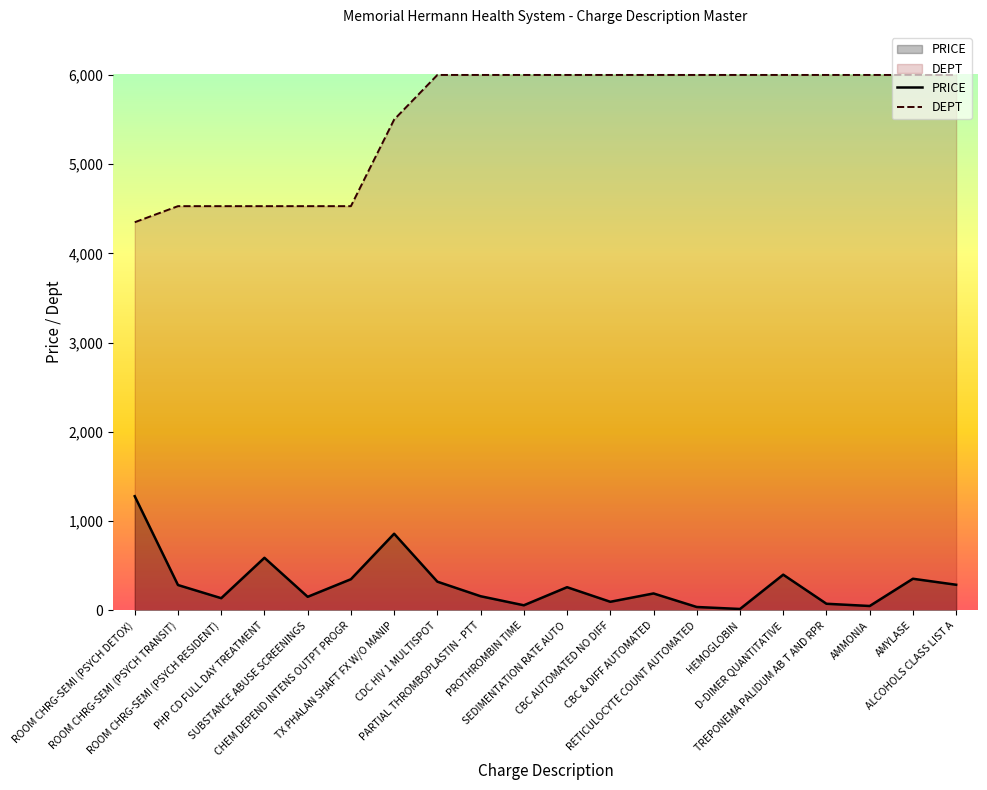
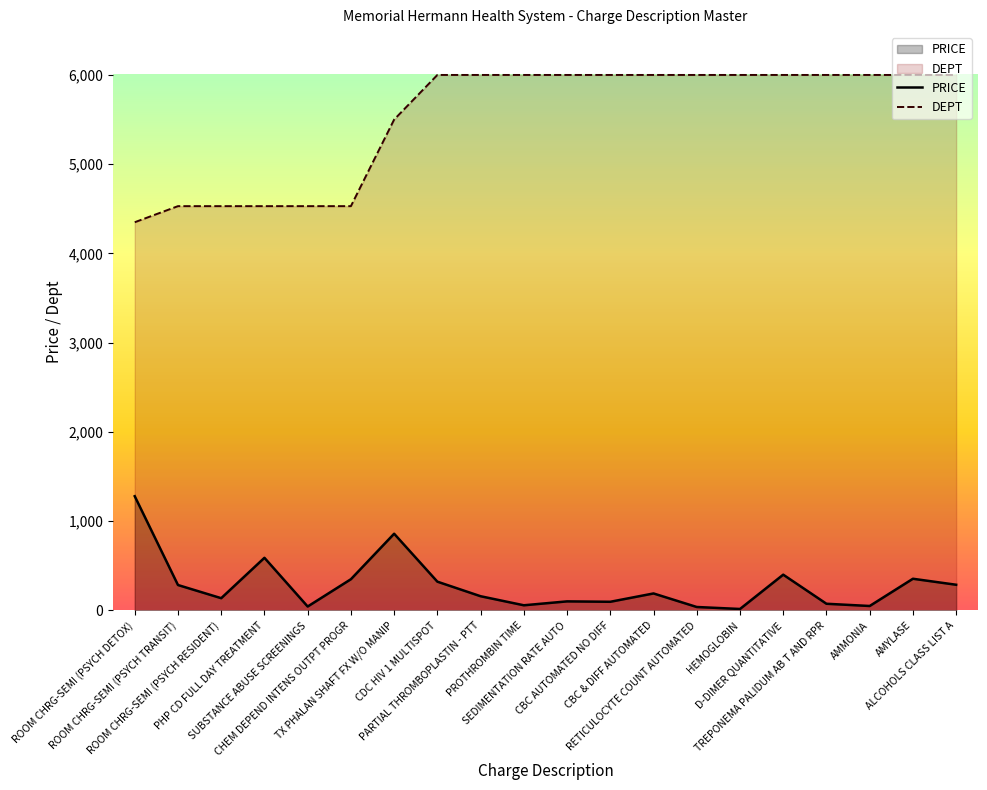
  {
    "PRICE": {
      "ROOM CHRG-SEMI (PSYCH DETOX)": "1,300",
      "ROOM CHRG-SEMI (PSYCH TRANSIT)": "300",
      "ROOM CHRG-SEMI (PSYCH RESIDENT)": "100",
      "PHP CD FULL DAY TREATMENT": "600",
-     "SUBSTANCE ABUSE SCREENINGS": "200",
+     "SUBSTANCE ABUSE SCREENINGS": "0",
      "CHEM DEPEND INTENS OUTPT PROGR": "400",
      "TX PHALAN SHAFT FX W/O MANIP": "900",
      "CDC HIV 1 MULTISPOT": "300",
      "PARTIAL THROMBOPLASTIN - PTT": "200",
      "PROTHROMBIN TIME": "100",
-     "SEDIMENTATION RATE AUTO": "300",
+     "SEDIMENTATION RATE AUTO": "100",
      "CBC AUTOMATED NO DIFF": "100",
      "CBC & DIFF AUTOMATED": "200",
      "RETICULOCYTE COUNT AUTOMATED": "0",
      "HEMOGLOBIN": "0",
      "D-DIMER QUANTITATIVE": "400",
      "TREPONEMA PALIDUM AB T AND RPR": "100",
      "AMMONIA": "100",
      "AMYLASE": "400",
      "ALCOHOLS CLASS LIST A": "300"
    }
  }
